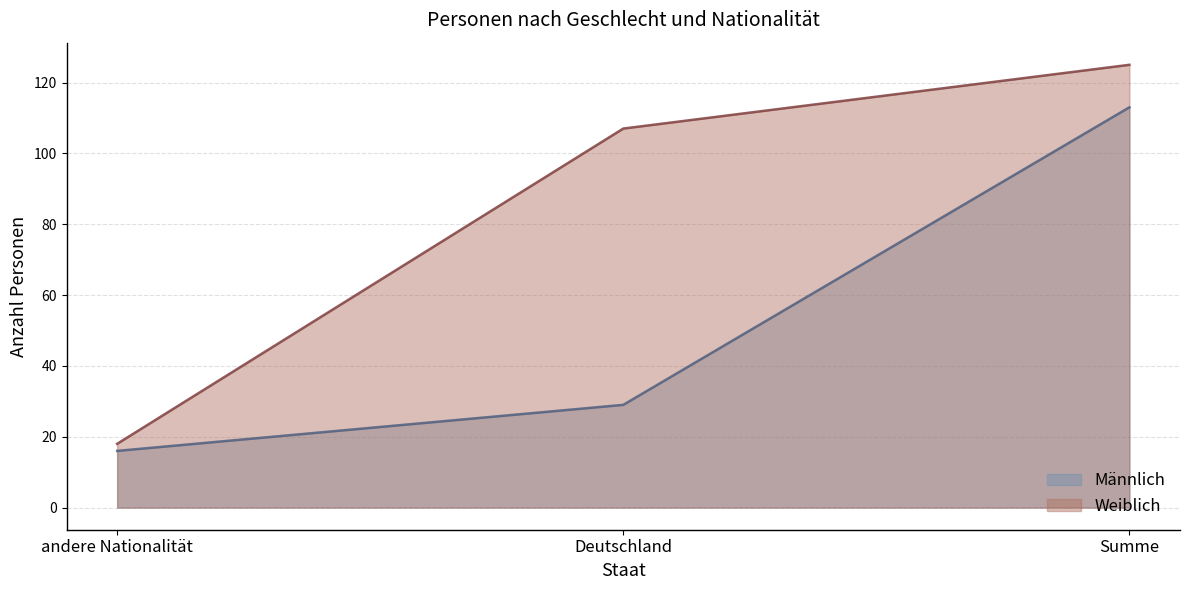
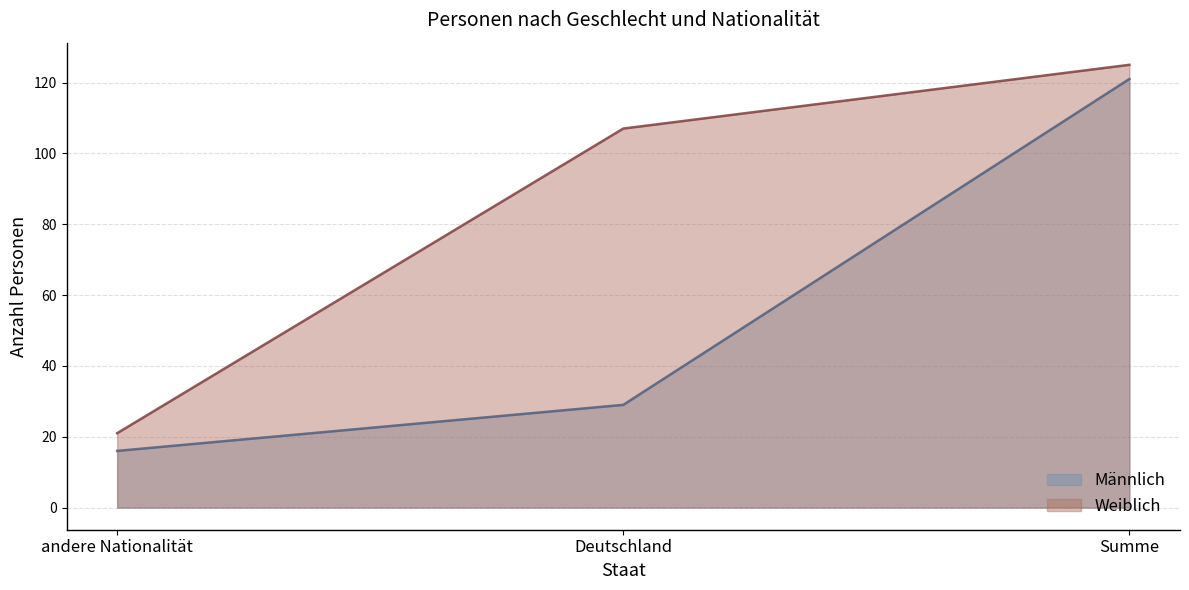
  {
    "Männlich": {
      "andere Nationalität": 16,
      "Deutschland": 29,
-     "Summe": 113
+     "Summe": 121
    },
    "Weiblich": {
-     "andere Nationalität": 18,
+     "andere Nationalität": 21,
      "Deutschland": 107,
      "Summe": 125
    }
  }
